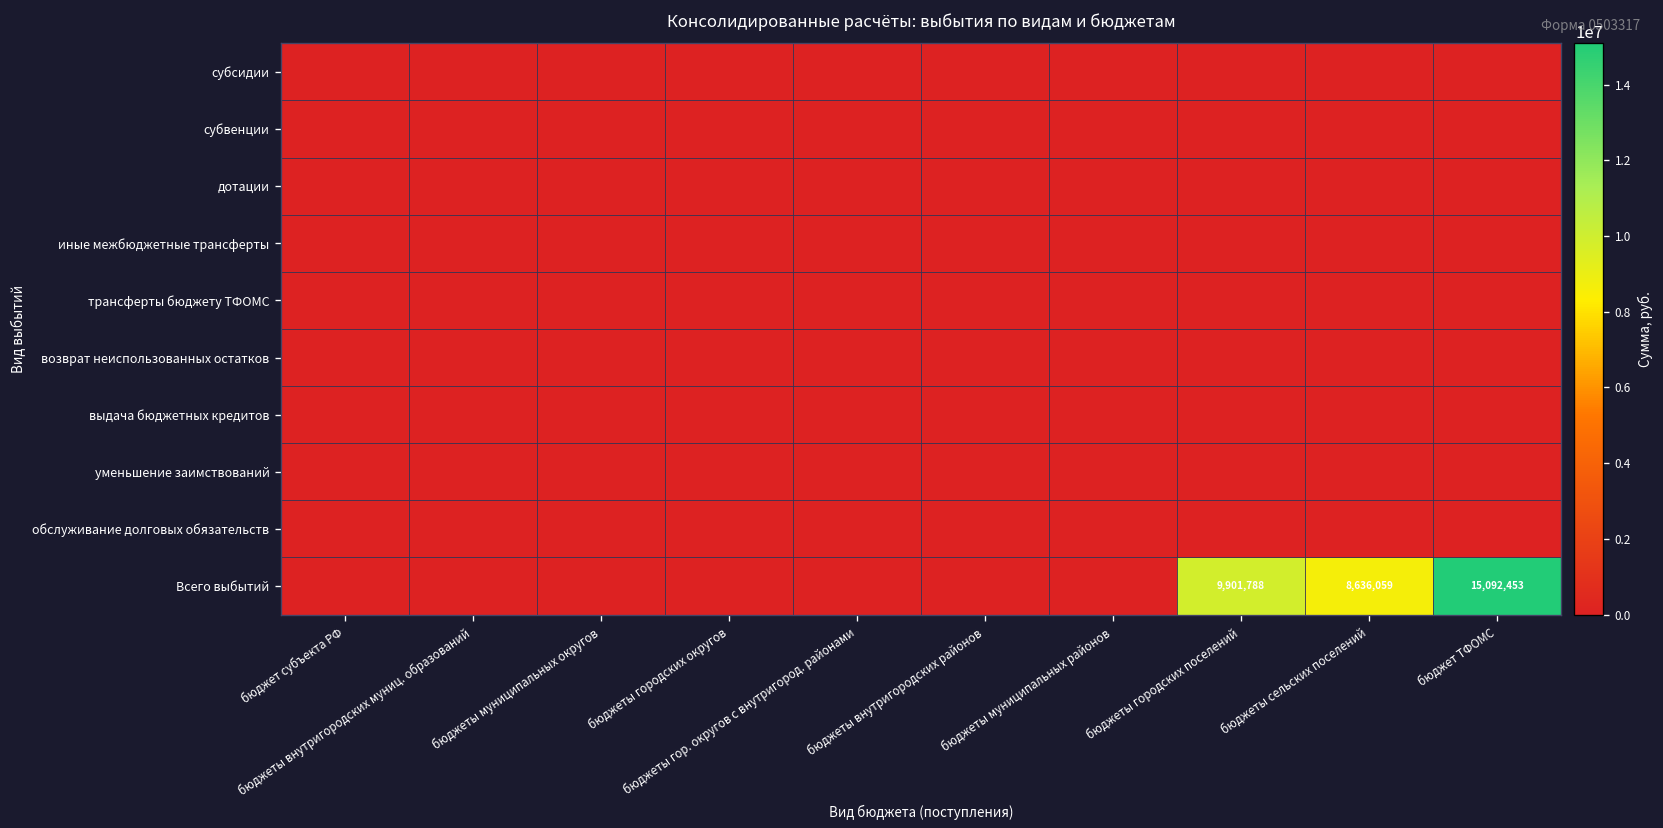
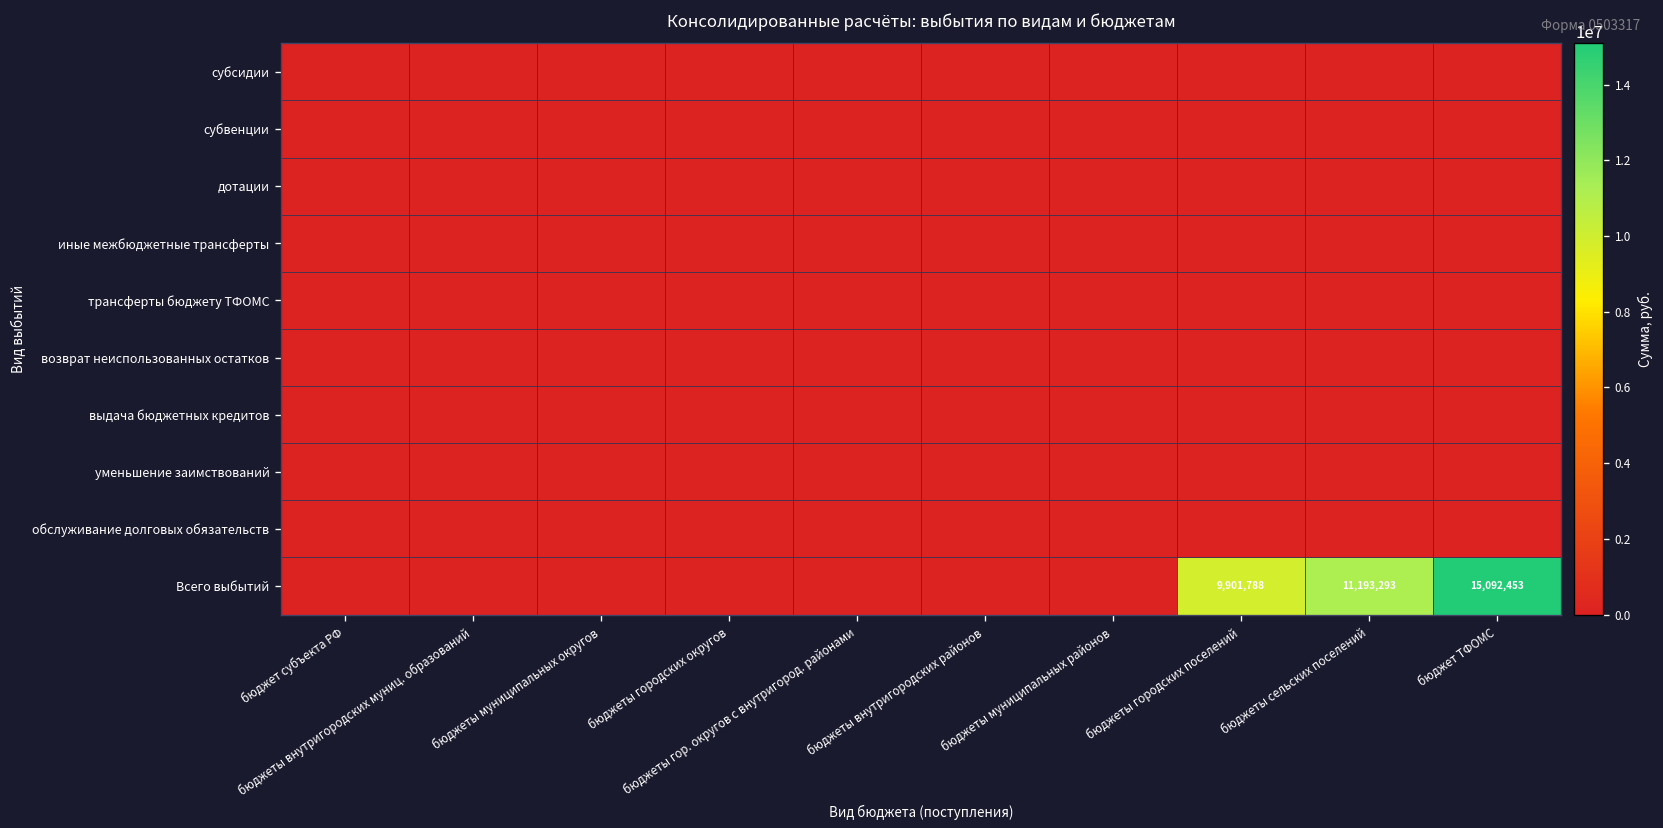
  {
    "Всего выбытий": {
      "бюджеты городских поселений": "9,901,788",
-     "бюджеты сельских поселений": "8,636,059",
+     "бюджеты сельских поселений": "11,193,293",
      "бюджет ТФОМС": "15,092,453"
    }
  }
